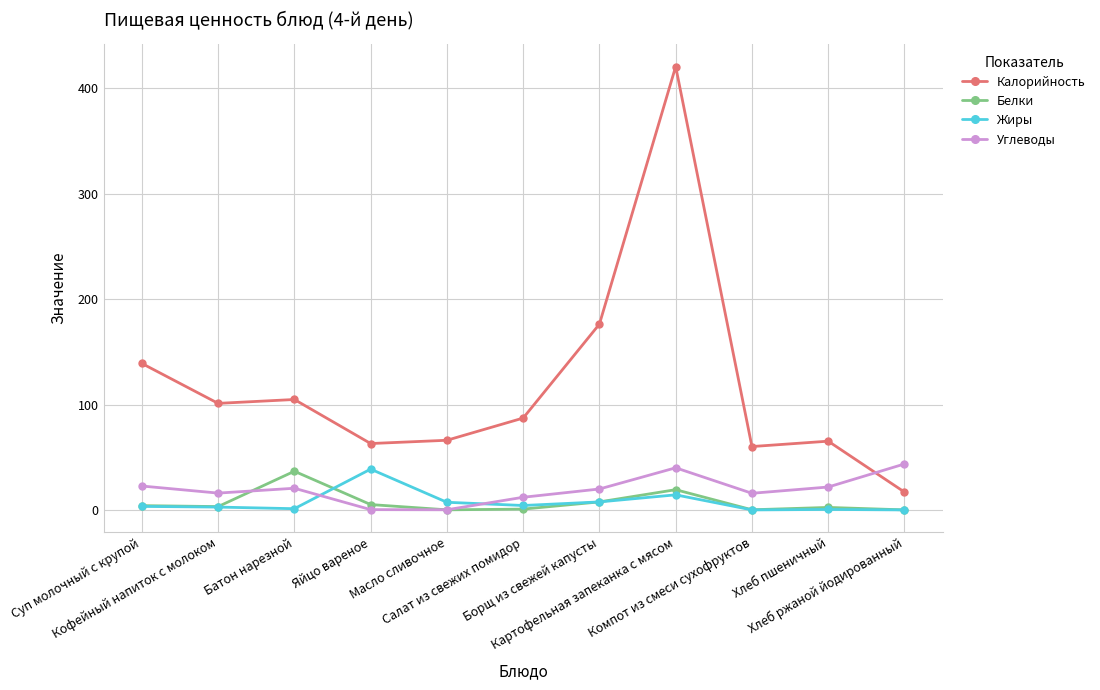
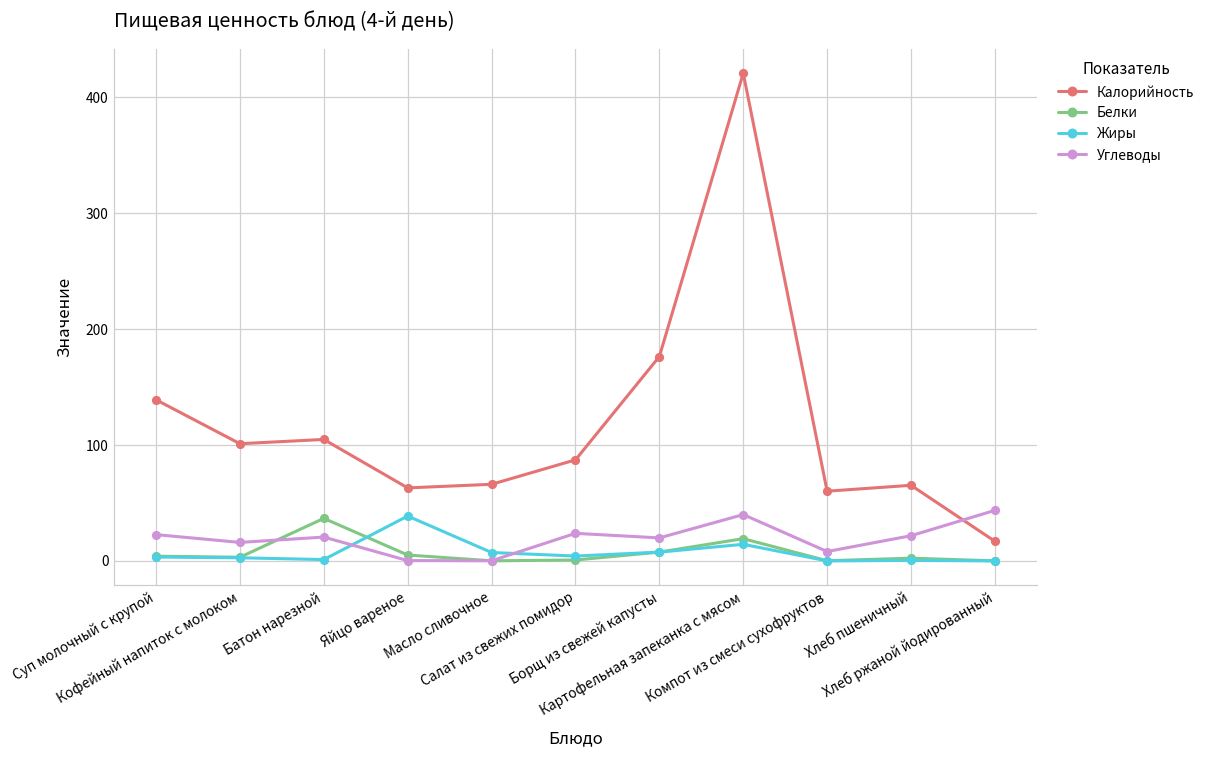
  {
    "Калорийность": {
      "Суп молочный с крупой": 139,
      "Кофейный напиток с молоком": 101,
      "Батон нарезной": 105,
      "Яйцо вареное": 63,
      "Масло сливочное": 66,
      "Салат из свежих помидор": 87,
      "Борщ из свежей капусты": 176,
      "Картофельная запеканка с мясом": 421,
      "Компот из смеси сухофруктов": 60,
      "Хлеб пшеничный": 65,
      "Хлеб ржаной йодированный": 17
    },
    "Белки": {
      "Батон нарезной": 37,
      "Яйцо вареное": 5,
      "Салат из свежих помидор": 1,
      "Картофельная запеканка с мясом": 19
    },
    "Жиры": {
      "Батон нарезной": 1,
      "Яйцо вареное": 39,
      "Масло сливочное": 7,
      "Салат из свежих помидор": 4,
      "Картофельная запеканка с мясом": 14
    },
    "Углеводы": {
      "Суп молочный с крупой": 23,
      "Кофейный напиток с молоком": 16,
      "Батон нарезной": 21,
      "Яйцо вареное": 0,
-     "Салат из свежих помидор": 12,
+     "Салат из свежих помидор": 24,
      "Борщ из свежей капусты": 20,
      "Картофельная запеканка с мясом": 40,
-     "Компот из смеси сухофруктов": 16,
+     "Компот из смеси сухофруктов": 8,
      "Хлеб пшеничный": 22,
      "Хлеб ржаной йодированный": 44
    }
  }
